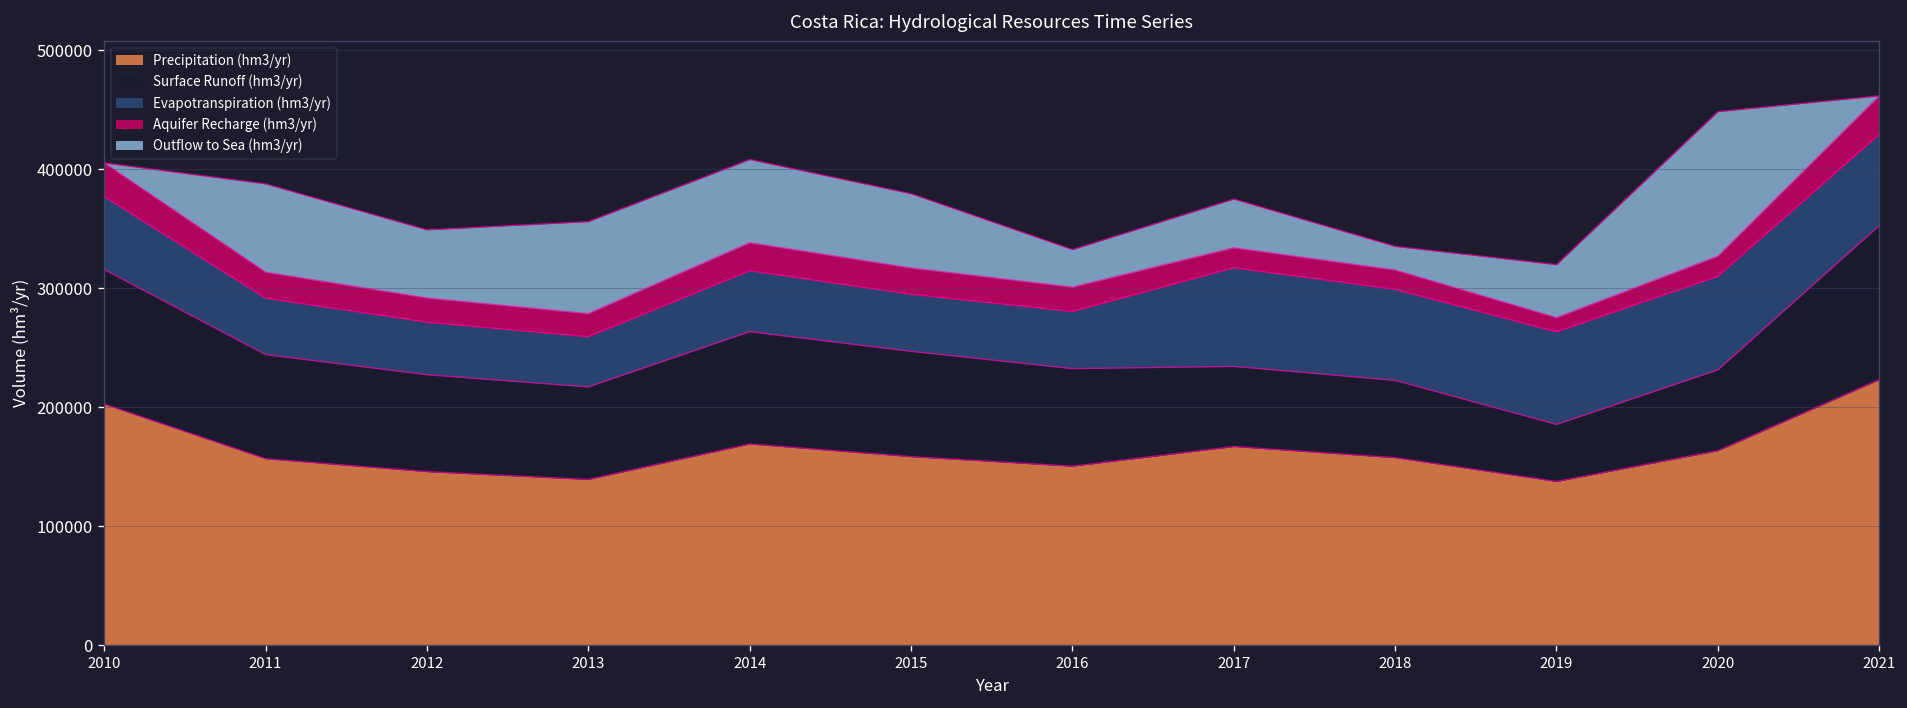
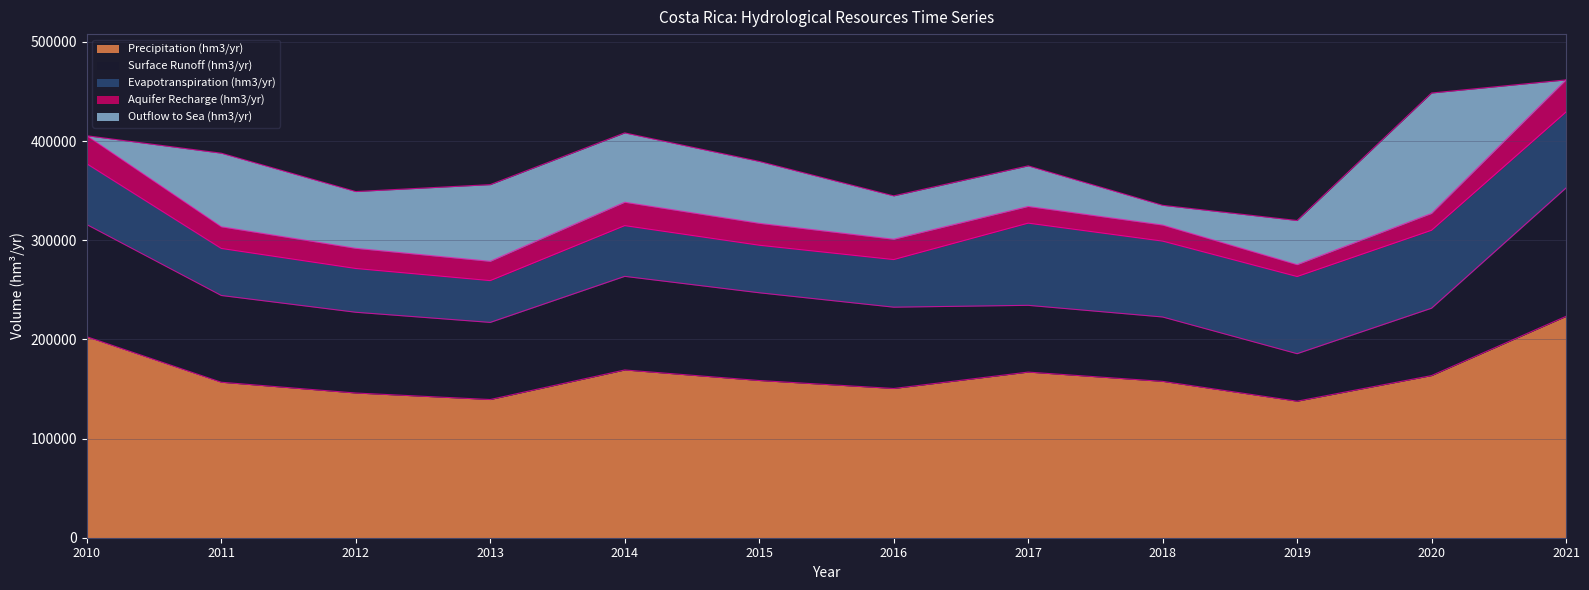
  {
    "Precipitation (hm3/yr)": {
      "2010": 200000,
      "2011": 160000,
      "2012": 150000,
      "2013": 140000,
      "2014": 170000,
      "2015": 160000,
      "2016": 150000,
      "2017": 170000,
      "2018": 160000,
      "2019": 140000,
      "2020": 160000,
      "2021": 220000
    },
    "Surface Runoff (hm3/yr)": {
      "2010": 110000,
      "2011": 90000,
      "2012": 80000,
      "2013": 80000,
      "2014": 90000,
      "2015": 90000,
      "2016": 80000,
      "2017": 70000,
      "2018": 60000,
      "2019": 50000,
      "2020": 70000,
      "2021": 130000
    },
    "Evapotranspiration (hm3/yr)": {
      "2010": 60000,
      "2011": 50000,
      "2012": 40000,
      "2013": 40000,
      "2014": 50000,
      "2015": 50000,
      "2016": 50000,
      "2017": 80000,
      "2018": 80000,
      "2019": 80000,
      "2020": 80000,
      "2021": 80000
    },
    "Aquifer Recharge (hm3/yr)": {
      "2011": 20000,
      "2012": 20000,
      "2013": 20000,
      "2014": 20000,
      "2015": 20000,
      "2016": 20000,
      "2017": 20000,
      "2018": 20000,
      "2019": 10000,
      "2020": 20000
    },
    "Outflow to Sea (hm3/yr)": {
      "2011": 70000,
      "2012": 60000,
      "2013": 80000,
      "2014": 70000,
      "2015": 60000,
-     "2016": 30000,
+     "2016": 40000,
      "2017": 40000,
      "2018": 20000,
      "2019": 40000,
      "2020": 120000
    }
  }
